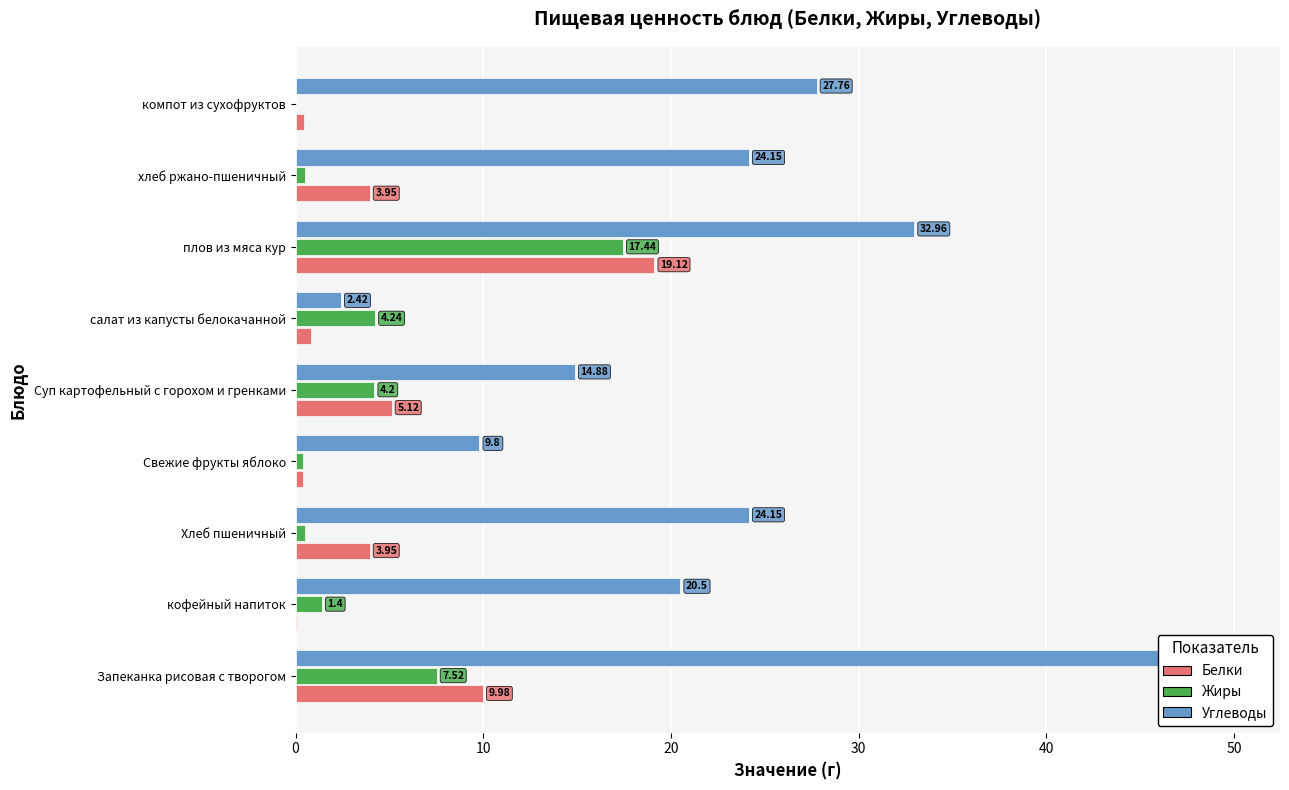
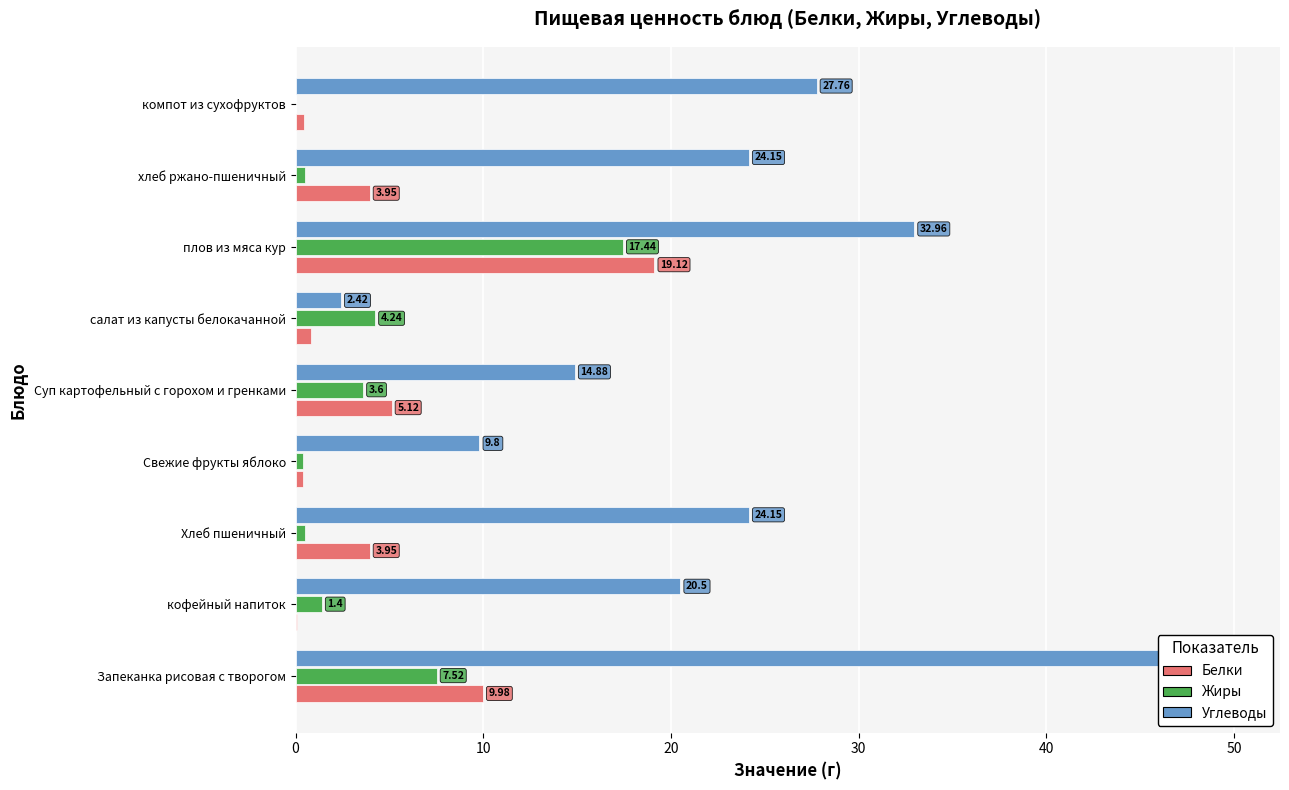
  {
    "Белки": {
      "компот из сухофруктов": 0.4,
      "салат из капусты белокачанной": 0.8,
      "Свежие фрукты яблоко": 0.4
    },
    "Жиры": {
-     "Суп картофельный с горохом и гренками": 4.2
+     "Суп картофельный с горохом и гренками": 3.6
    }
  }
